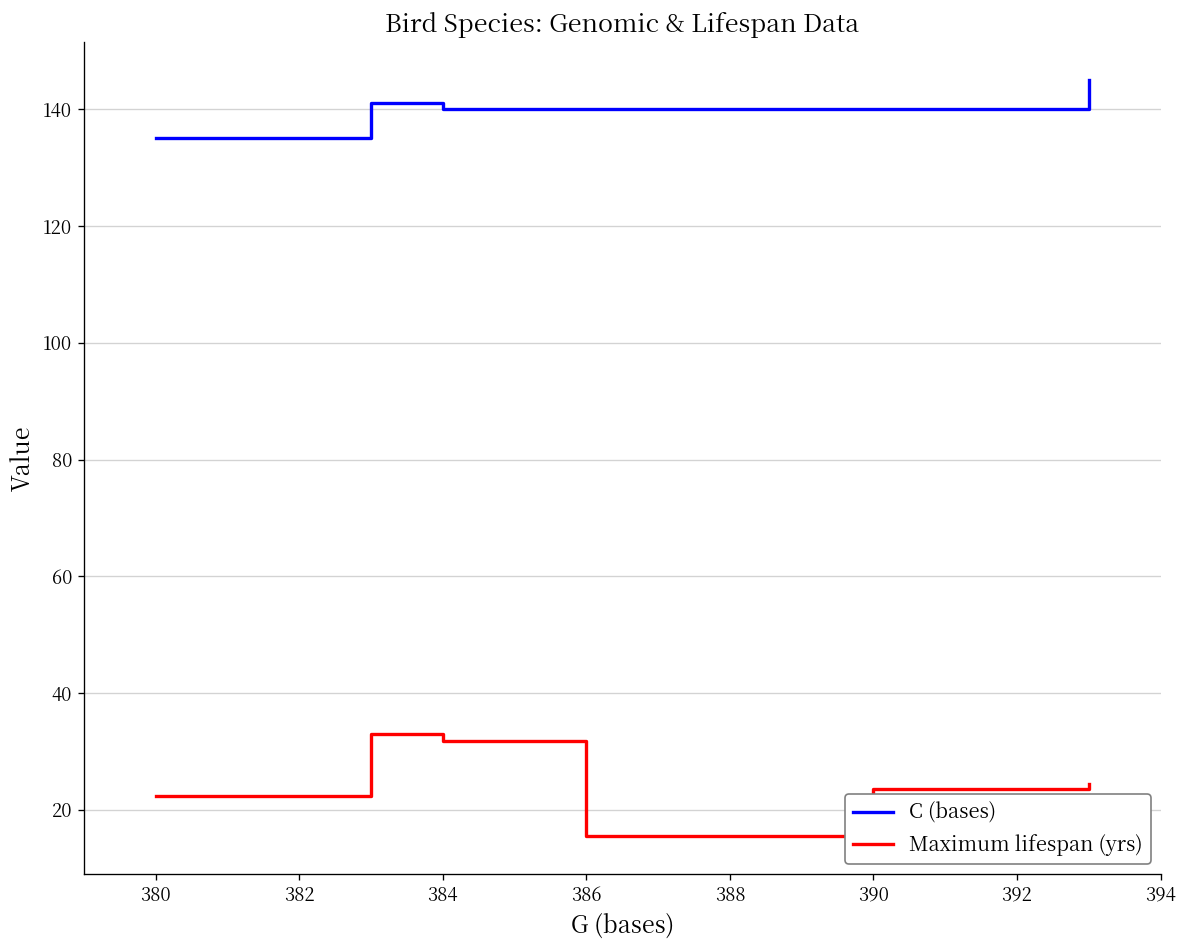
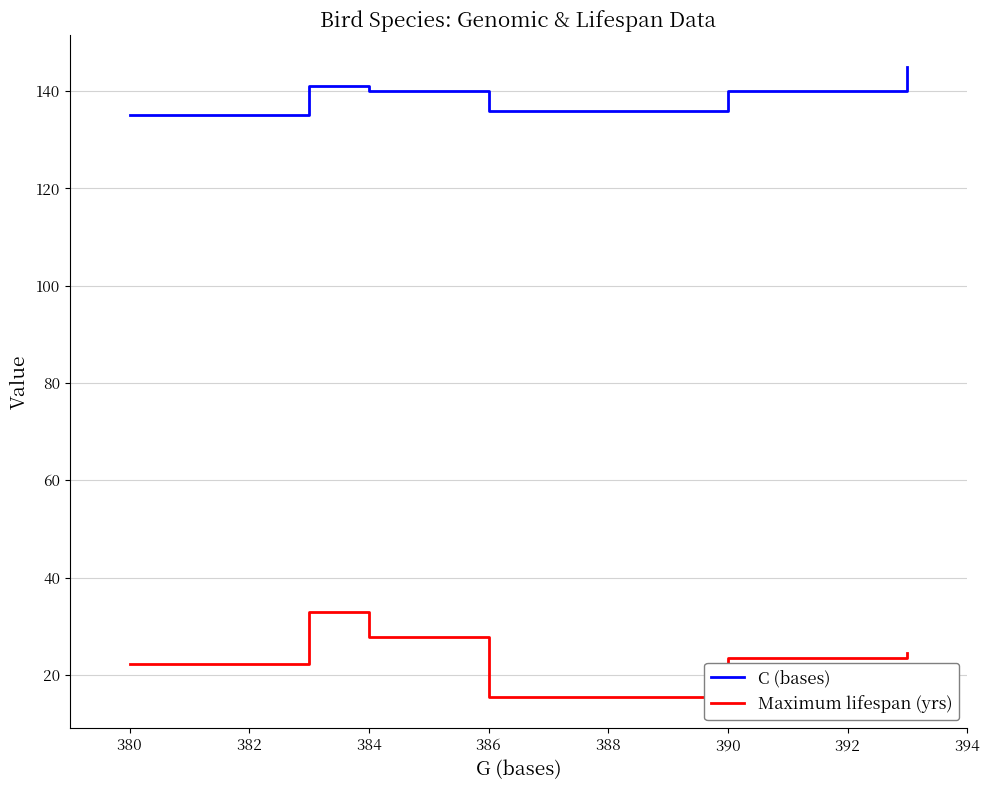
  {
    "C (bases)": {
      "380": 135,
      "384": 140,
-     "386": 140,
+     "386": 136,
      "390": 140
    },
    "Maximum lifespan (yrs)": {
      "380": 22,
-     "384": 32,
+     "384": 28,
      "386": 16,
      "390": 24
    }
  }
